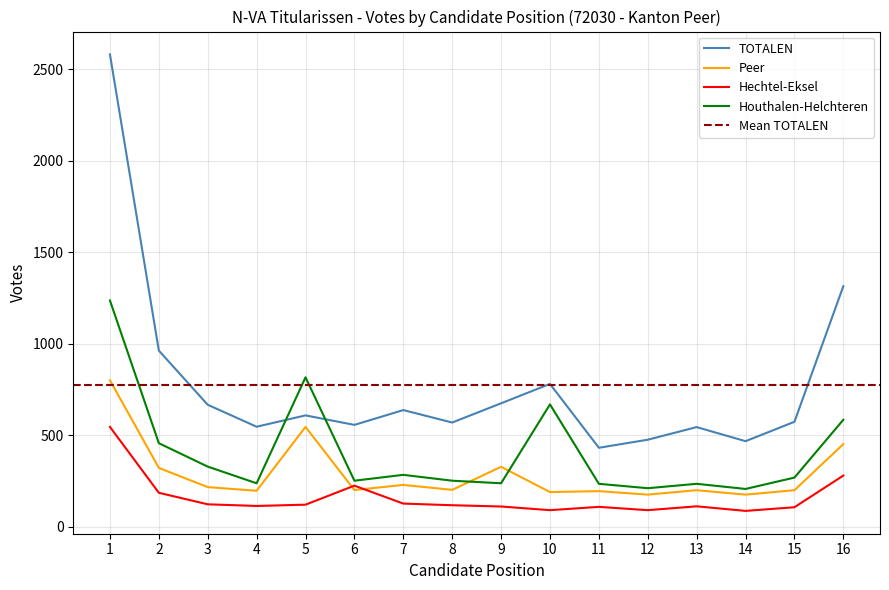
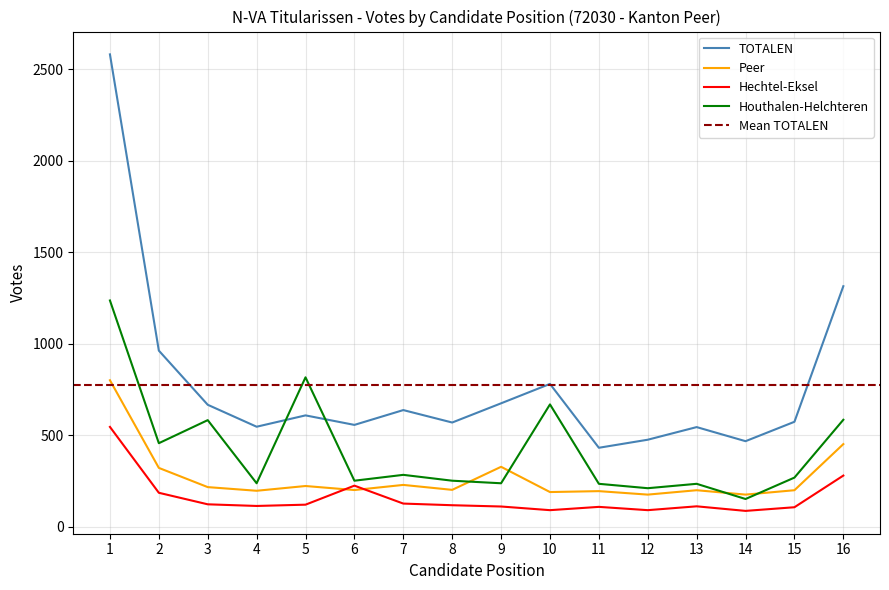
  {
    "TOTALEN": {
      "1": 2580,
      "2": 960,
      "3": 670,
      "4": 550,
      "5": 610,
      "6": 560,
      "7": 640,
      "8": 570,
      "9": 670,
      "10": 780,
      "11": 430,
      "12": 480,
      "13": 540,
      "14": 470,
      "15": 570,
      "16": 1310
    },
    "Peer": {
      "1": 800,
      "2": 320,
      "3": 220,
      "4": 200,
-     "5": 550,
+     "5": 220,
      "6": 200,
      "7": 230,
      "8": 200,
      "9": 330,
      "10": 190,
      "11": 190,
      "12": 180,
      "13": 200,
      "14": 180,
      "15": 200,
      "16": 450
    },
    "Hechtel-Eksel": {
      "1": 550,
      "2": 190,
      "3": 120,
      "4": 110,
      "5": 120,
      "6": 220,
      "7": 130,
      "8": 120,
      "9": 110,
      "10": 90,
      "11": 110,
      "12": 90,
      "13": 110,
      "14": 90,
      "15": 110,
      "16": 280
    },
    "Houthalen-Helchteren": {
      "1": 1240,
      "2": 460,
-     "3": 330,
+     "3": 580,
      "4": 240,
      "5": 820,
      "6": 250,
      "7": 280,
      "8": 250,
      "9": 240,
      "10": 670,
      "11": 230,
      "12": 210,
      "13": 230,
-     "14": 210,
+     "14": 150,
      "15": 270,
      "16": 580
    }
  }
